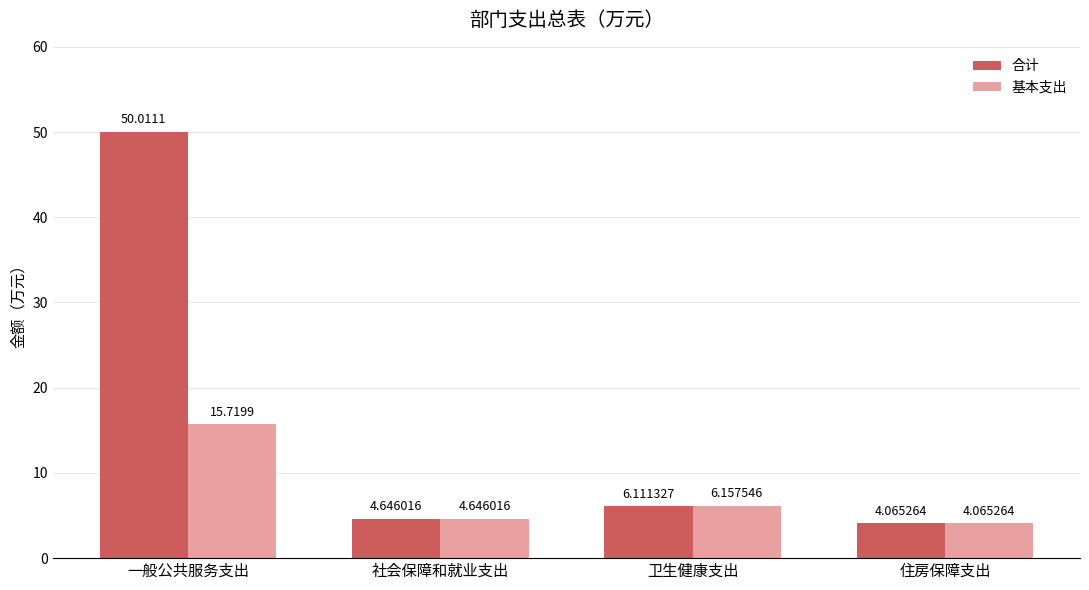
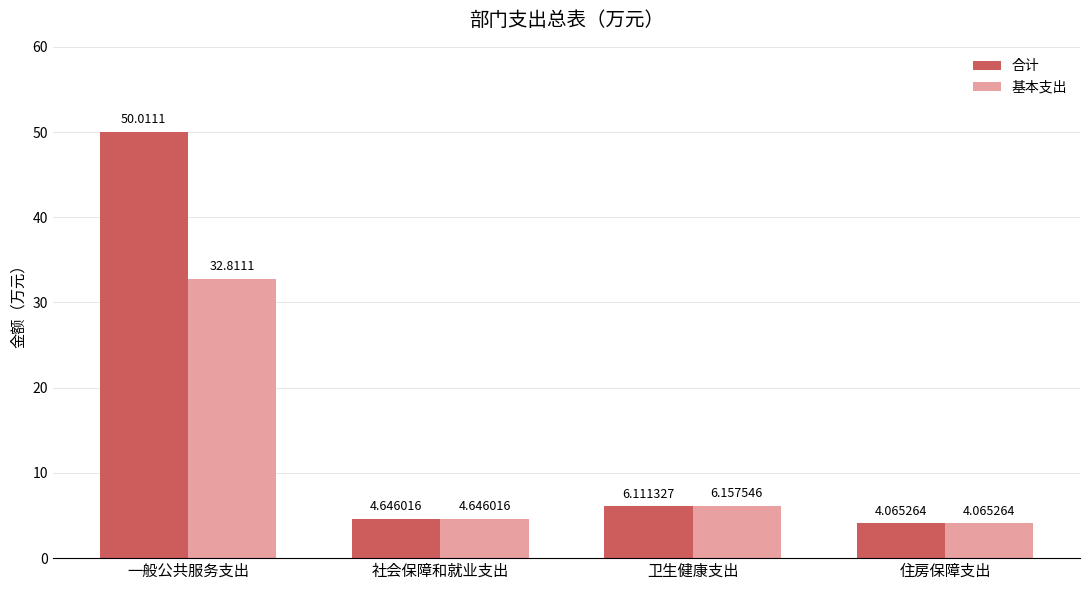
  {
    "合计": {
      "一般公共服务支出": 50.0111,
      "社会保障和就业支出": 4.646016,
      "卫生健康支出": 6.111327,
      "住房保障支出": 4.065264
    },
    "基本支出": {
-     "一般公共服务支出": 15.7199,
+     "一般公共服务支出": 32.8111,
      "社会保障和就业支出": 4.646016,
      "卫生健康支出": 6.157546,
      "住房保障支出": 4.065264
    }
  }
